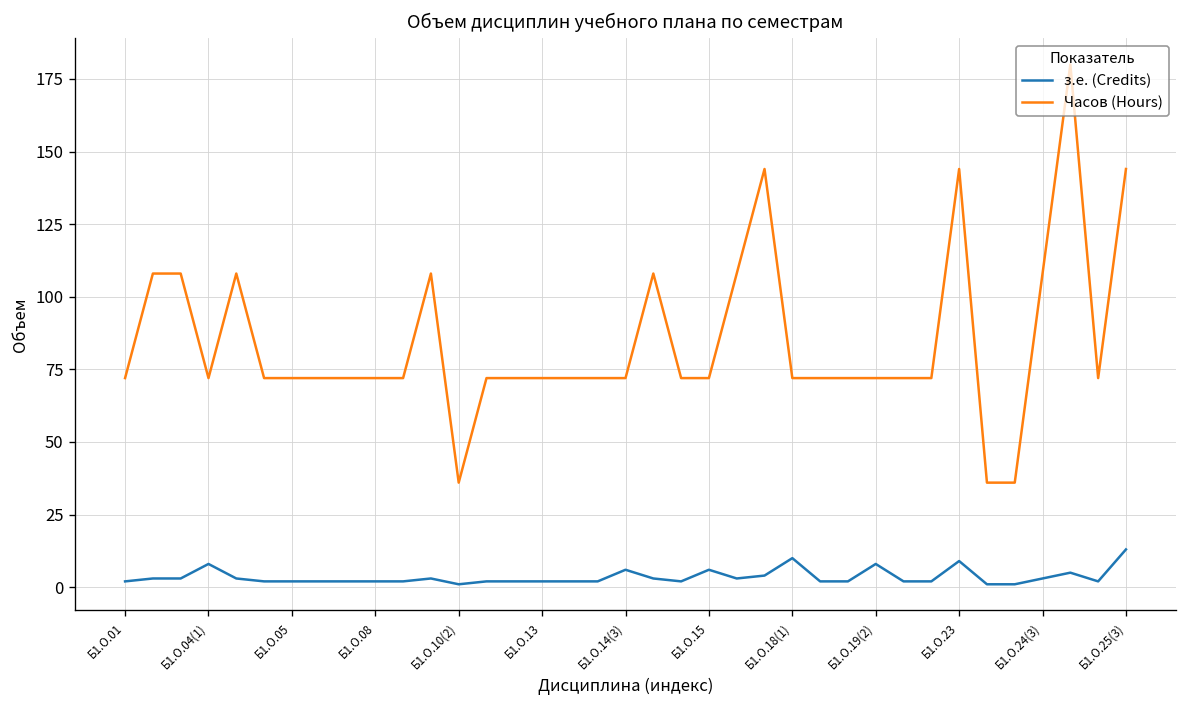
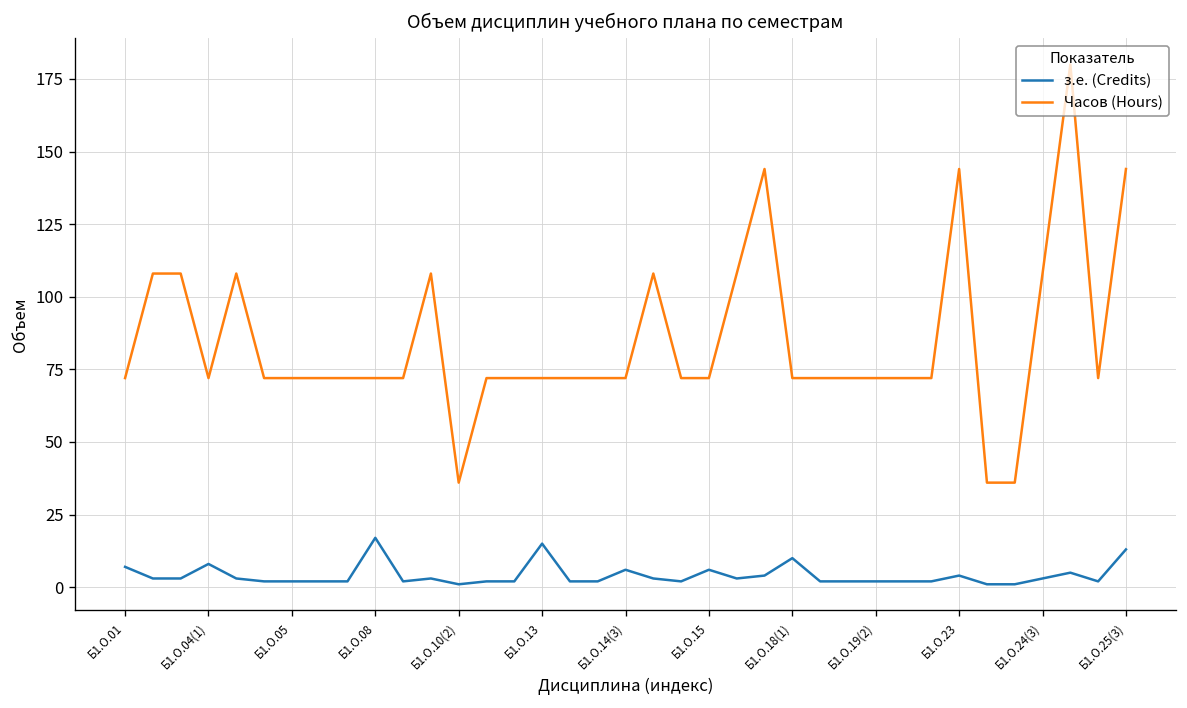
  {
    "з.е. (Credits)": {
-     "Б1.О.01": 2,
+     "Б1.О.01": 7,
      "Б1.О.04(1)": 8,
      "Б1.О.05": 2,
-     "Б1.О.08": 2,
+     "Б1.О.08": 17,
      "Б1.О.10(2)": 1,
-     "Б1.О.13": 2,
+     "Б1.О.13": 15,
      "Б1.О.14(3)": 6,
      "Б1.О.15": 6,
      "Б1.О.18(1)": 10,
-     "Б1.О.19(2)": 8,
-     "Б1.О.23": 9,
+     "Б1.О.19(2)": 2,
+     "Б1.О.23": 4,
      "Б1.О.24(3)": 3,
      "Б1.О.25(3)": 13
    },
    "Часов (Hours)": {
      "Б1.О.01": 72,
      "Б1.О.04(1)": 72,
      "Б1.О.05": 72,
      "Б1.О.08": 72,
      "Б1.О.10(2)": 36,
      "Б1.О.13": 72,
      "Б1.О.14(3)": 72,
      "Б1.О.15": 72,
      "Б1.О.18(1)": 72,
      "Б1.О.19(2)": 72,
      "Б1.О.23": 144,
      "Б1.О.24(3)": 108,
      "Б1.О.25(3)": 144
    }
  }
